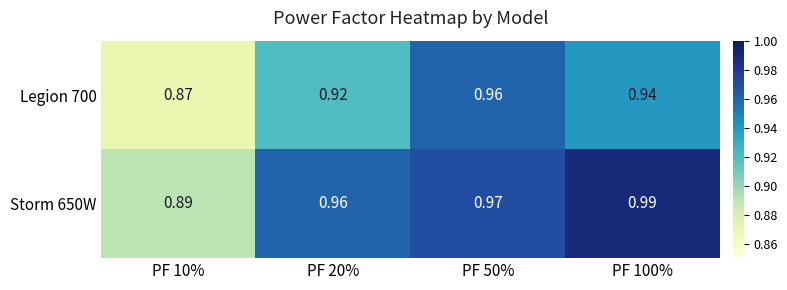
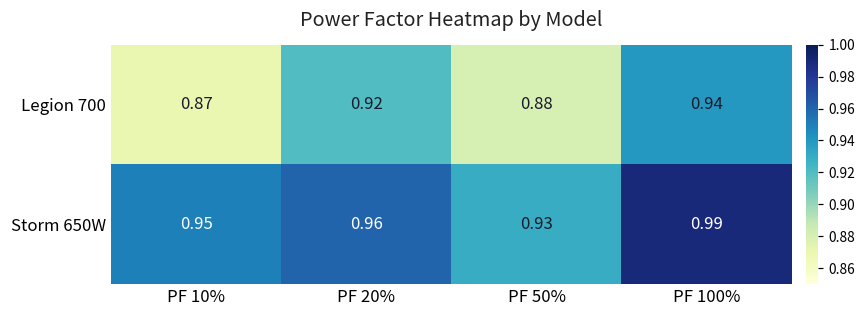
  {
    "Legion 700": {
      "PF 10%": 0.87,
      "PF 20%": 0.92,
-     "PF 50%": 0.96,
+     "PF 50%": 0.88,
      "PF 100%": 0.94
    },
    "Storm 650W": {
-     "PF 10%": 0.89,
+     "PF 10%": 0.95,
      "PF 20%": 0.96,
-     "PF 50%": 0.97,
+     "PF 50%": 0.93,
      "PF 100%": 0.99
    }
  }
